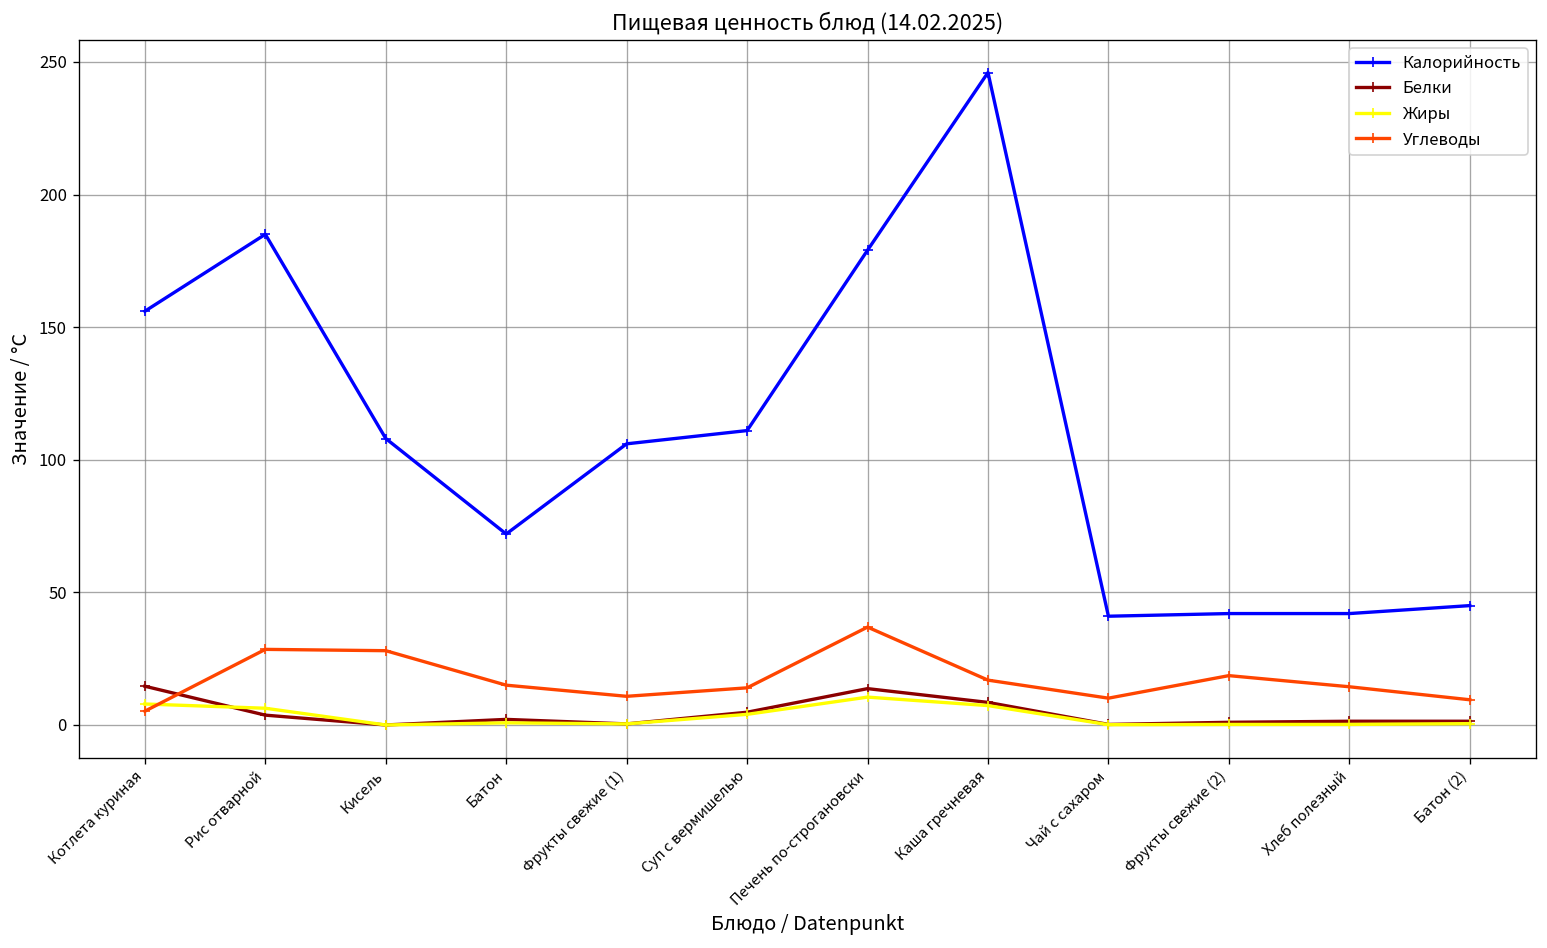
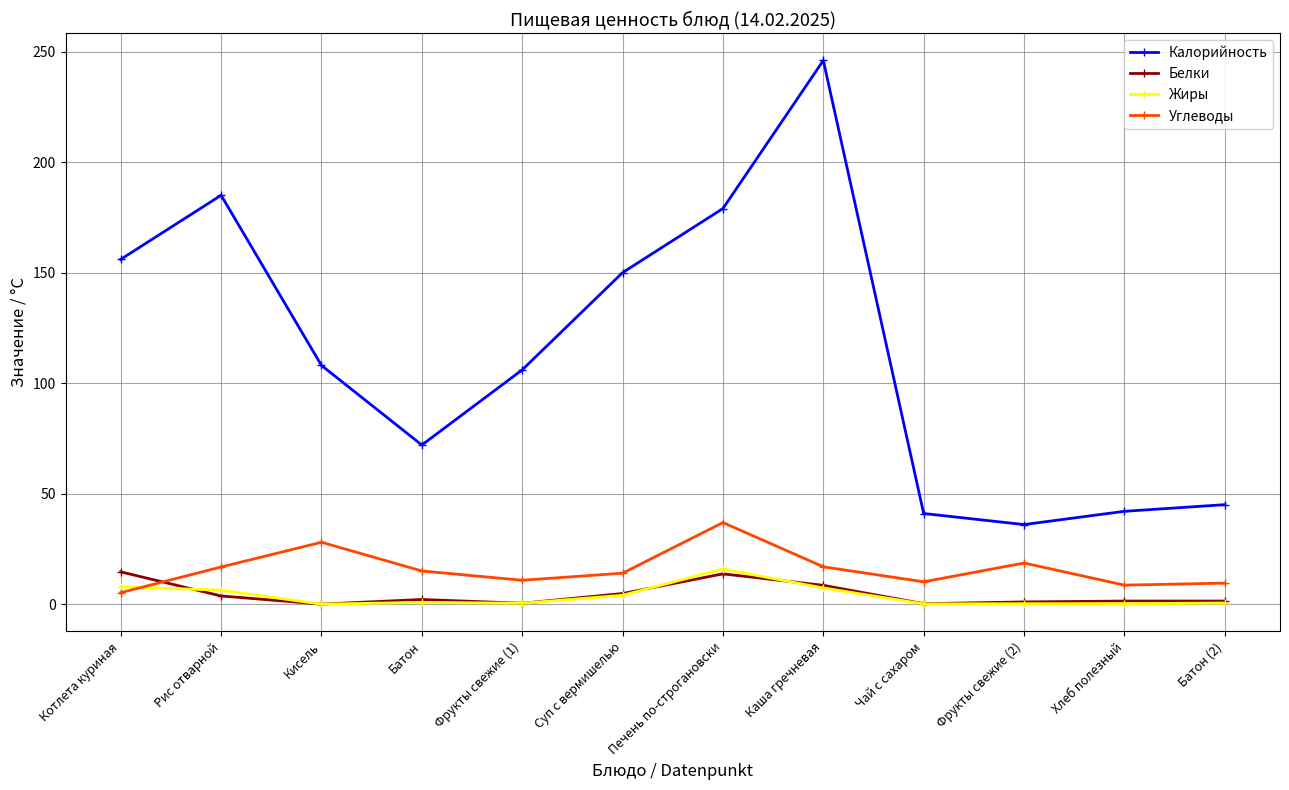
  {
    "Калорийность": {
      "Котлета куриная": 156,
      "Рис отварной": 185,
      "Кисель": 108,
      "Батон": 72,
      "Фрукты свежие (1)": 106,
-     "Суп с вермишелью": 111,
+     "Суп с вермишелью": 150,
      "Печень по-строгановски": 179,
      "Каша гречневая": 246,
      "Чай с сахаром": 41,
-     "Фрукты свежие (2)": 42,
+     "Фрукты свежие (2)": 36,
      "Хлеб полезный": 42,
      "Батон (2)": 45
    },
    "Белки": {
      "Котлета куриная": 15,
      "Рис отварной": 4,
      "Батон": 2,
      "Печень по-строгановски": 14,
      "Каша гречневая": 9,
      "Хлеб полезный": 1
    },
    "Жиры": {
      "Котлета куриная": 8,
      "Рис отварной": 6,
      "Батон": 1,
-     "Печень по-строгановски": 11,
+     "Печень по-строгановски": 16,
      "Каша гречневая": 7,
      "Хлеб полезный": 0
    },
    "Углеводы": {
      "Котлета куриная": 5,
-     "Рис отварной": 29,
+     "Рис отварной": 17,
      "Кисель": 28,
      "Батон": 15,
      "Фрукты свежие (1)": 11,
      "Суп с вермишелью": 14,
      "Печень по-строгановски": 37,
      "Каша гречневая": 17,
      "Чай с сахаром": 10,
      "Фрукты свежие (2)": 19,
-     "Хлеб полезный": 14,
+     "Хлеб полезный": 9,
      "Батон (2)": 10
    }
  }
